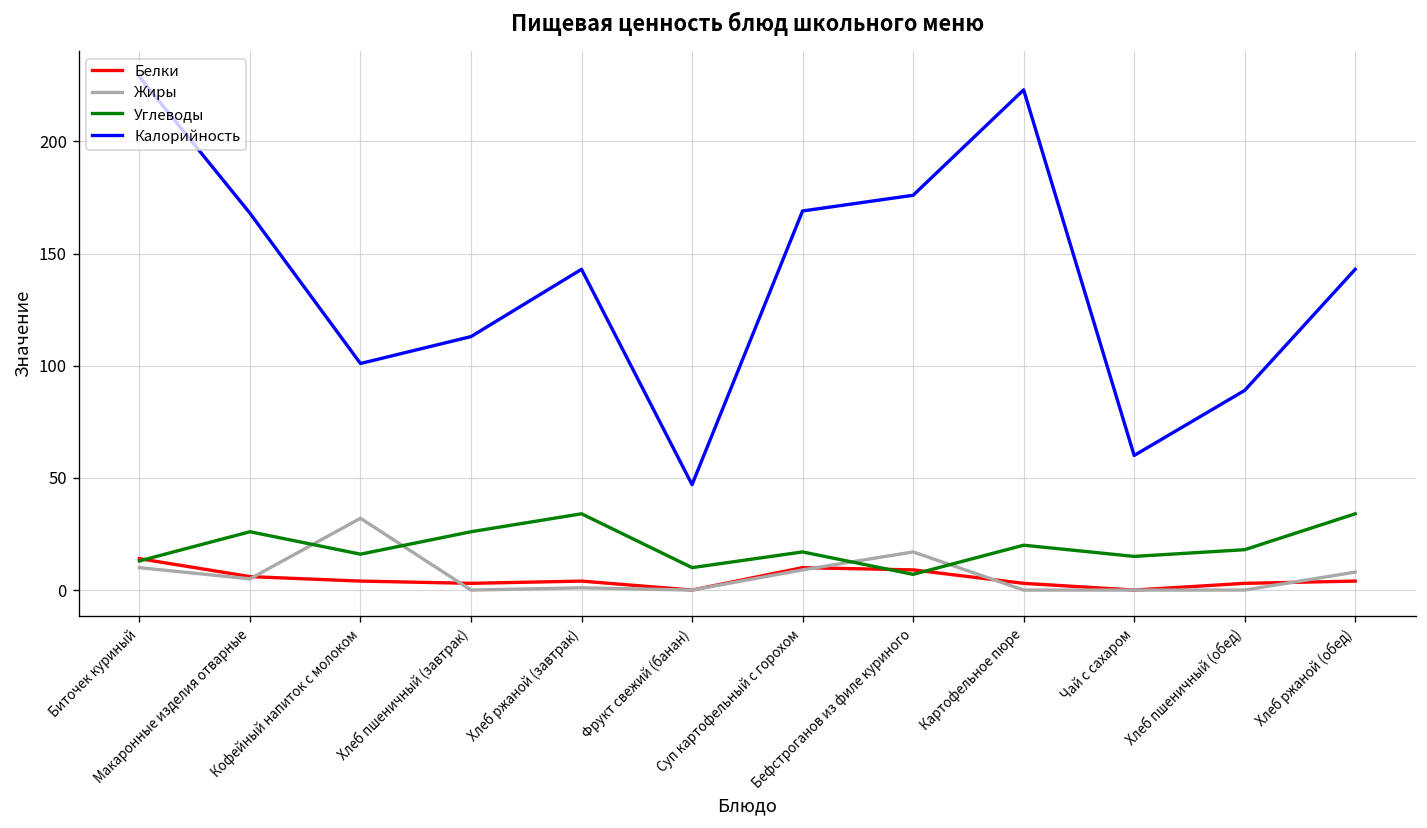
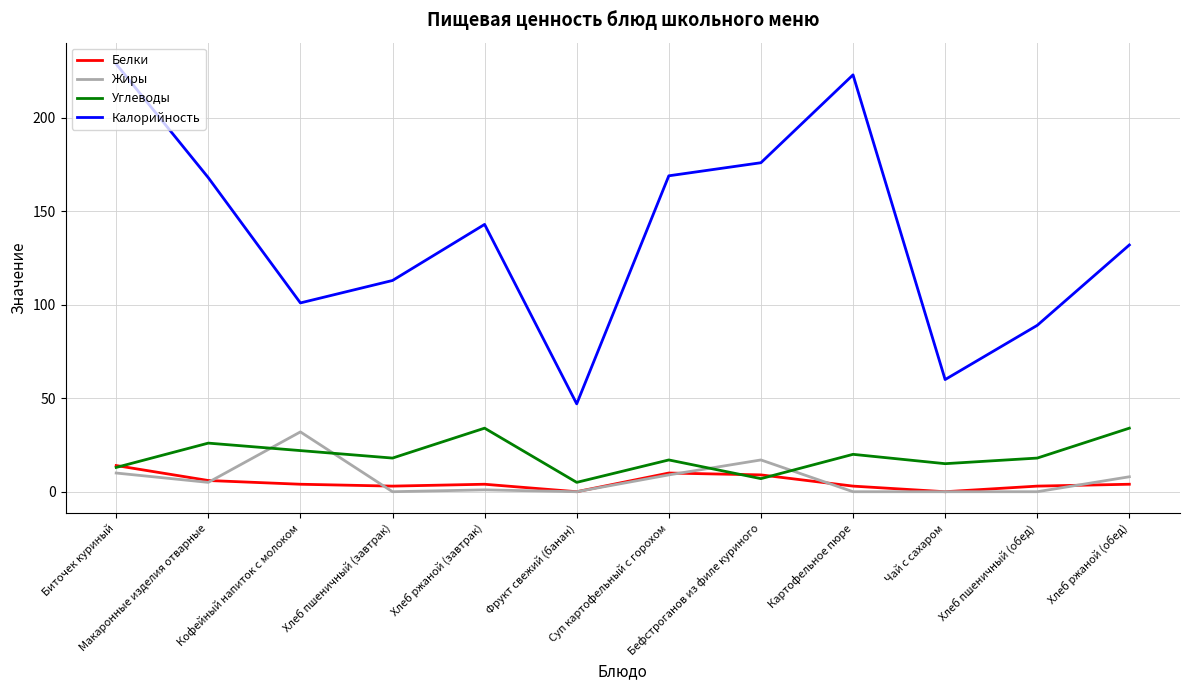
  {
    "Белки": {
      "Кофейный напиток с молоком": 4,
      "Хлеб пшеничный (завтрак)": 3,
      "Хлеб ржаной (завтрак)": 4,
      "Бефстроганов из филе куриного": 9,
      "Картофельное пюре": 3,
      "Хлеб пшеничный (обед)": 3,
      "Хлеб ржаной (обед)": 4
    },
    "Жиры": {
      "Биточек куриный": 10,
      "Кофейный напиток с молоком": 32,
      "Хлеб пшеничный (завтрак)": 0,
      "Хлеб ржаной (завтрак)": 1,
      "Бефстроганов из филе куриного": 17,
      "Картофельное пюре": 0,
      "Хлеб пшеничный (обед)": 0,
      "Хлеб ржаной (обед)": 8
    },
    "Углеводы": {
      "Макаронные изделия отварные": 26,
-     "Кофейный напиток с молоком": 16,
-     "Хлеб пшеничный (завтрак)": 26,
+     "Кофейный напиток с молоком": 22,
+     "Хлеб пшеничный (завтрак)": 18,
      "Хлеб ржаной (завтрак)": 34,
-     "Фрукт свежий (банан)": 10,
+     "Фрукт свежий (банан)": 5,
      "Суп картофельный с горохом": 17,
      "Бефстроганов из филе куриного": 7,
      "Картофельное пюре": 20,
      "Чай с сахаром": 15,
      "Хлеб пшеничный (обед)": 18,
      "Хлеб ржаной (обед)": 34
    },
    "Калорийность": {
      "Макаронные изделия отварные": 168,
      "Кофейный напиток с молоком": 101,
      "Хлеб пшеничный (завтрак)": 113,
      "Хлеб ржаной (завтрак)": 143,
      "Фрукт свежий (банан)": 47,
      "Суп картофельный с горохом": 169,
      "Бефстроганов из филе куриного": 176,
      "Картофельное пюре": 223,
      "Чай с сахаром": 60,
      "Хлеб пшеничный (обед)": 89,
-     "Хлеб ржаной (обед)": 143
+     "Хлеб ржаной (обед)": 132
    }
  }
